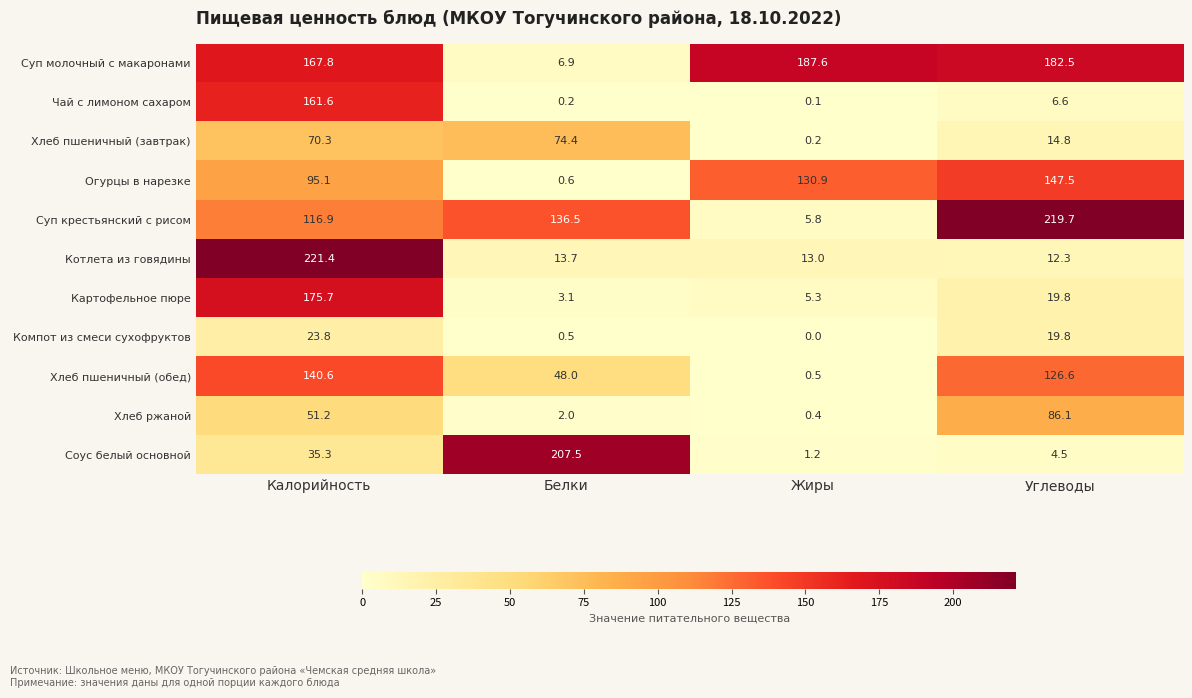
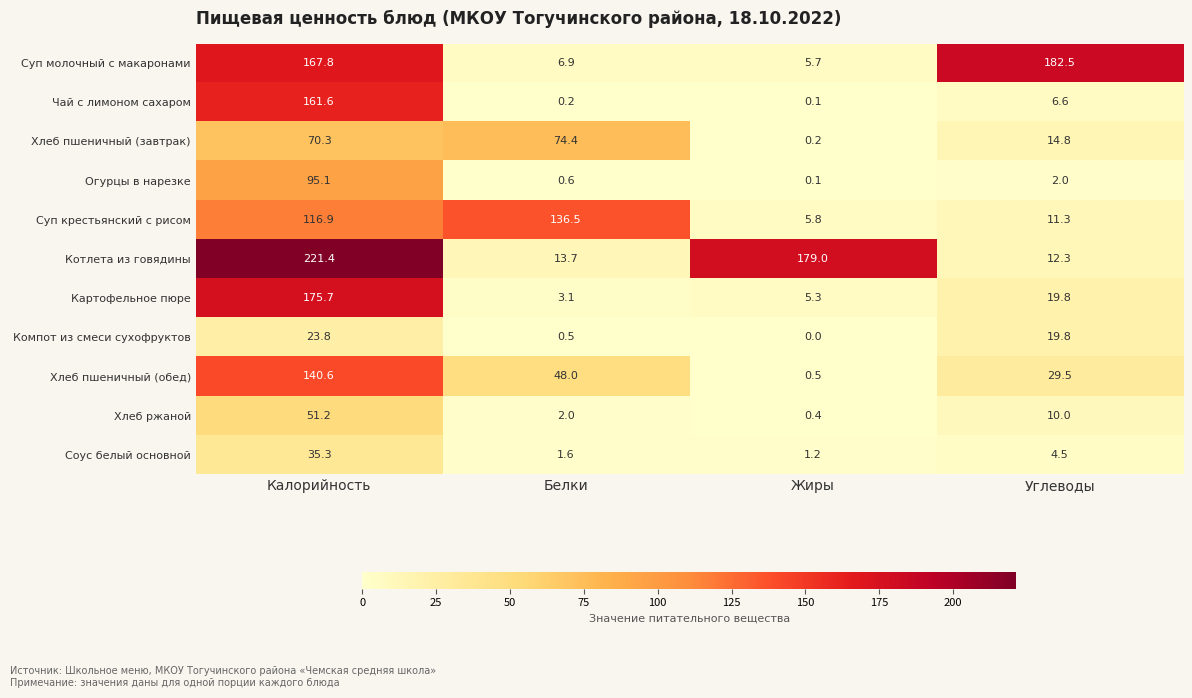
  {
    "Суп молочный с макаронами": {
      "Калорийность": 167.8,
      "Белки": 6.9,
-     "Жиры": 187.6,
+     "Жиры": 5.7,
      "Углеводы": 182.5
    },
    "Чай с лимоном сахаром": {
      "Калорийность": 161.6,
      "Белки": 0.2,
      "Жиры": 0.1,
      "Углеводы": 6.6
    },
    "Хлеб пшеничный (завтрак)": {
      "Калорийность": 70.3,
      "Белки": 74.4,
      "Жиры": 0.2,
      "Углеводы": 14.8
    },
    "Огурцы в нарезке": {
      "Калорийность": 95.1,
      "Белки": 0.6,
-     "Жиры": 130.9,
-     "Углеводы": 147.5
+     "Жиры": 0.1,
+     "Углеводы": 2.0
    },
    "Суп крестьянский с рисом": {
      "Калорийность": 116.9,
      "Белки": 136.5,
      "Жиры": 5.8,
-     "Углеводы": 219.7
+     "Углеводы": 11.3
    },
    "Котлета из говядины": {
      "Калорийность": 221.4,
      "Белки": 13.7,
-     "Жиры": 13.0,
+     "Жиры": 179.0,
      "Углеводы": 12.3
    },
    "Картофельное пюре": {
      "Калорийность": 175.7,
      "Белки": 3.1,
      "Жиры": 5.3,
      "Углеводы": 19.8
    },
    "Компот из смеси сухофруктов": {
      "Калорийность": 23.8,
      "Белки": 0.5,
      "Жиры": 0.0,
      "Углеводы": 19.8
    },
    "Хлеб пшеничный (обед)": {
      "Калорийность": 140.6,
      "Белки": 48.0,
      "Жиры": 0.5,
-     "Углеводы": 126.6
+     "Углеводы": 29.5
    },
    "Хлеб ржаной": {
      "Калорийность": 51.2,
      "Белки": 2.0,
      "Жиры": 0.4,
-     "Углеводы": 86.1
+     "Углеводы": 10.0
    },
    "Соус белый основной": {
      "Калорийность": 35.3,
-     "Белки": 207.5,
+     "Белки": 1.6,
      "Жиры": 1.2,
      "Углеводы": 4.5
    }
  }
